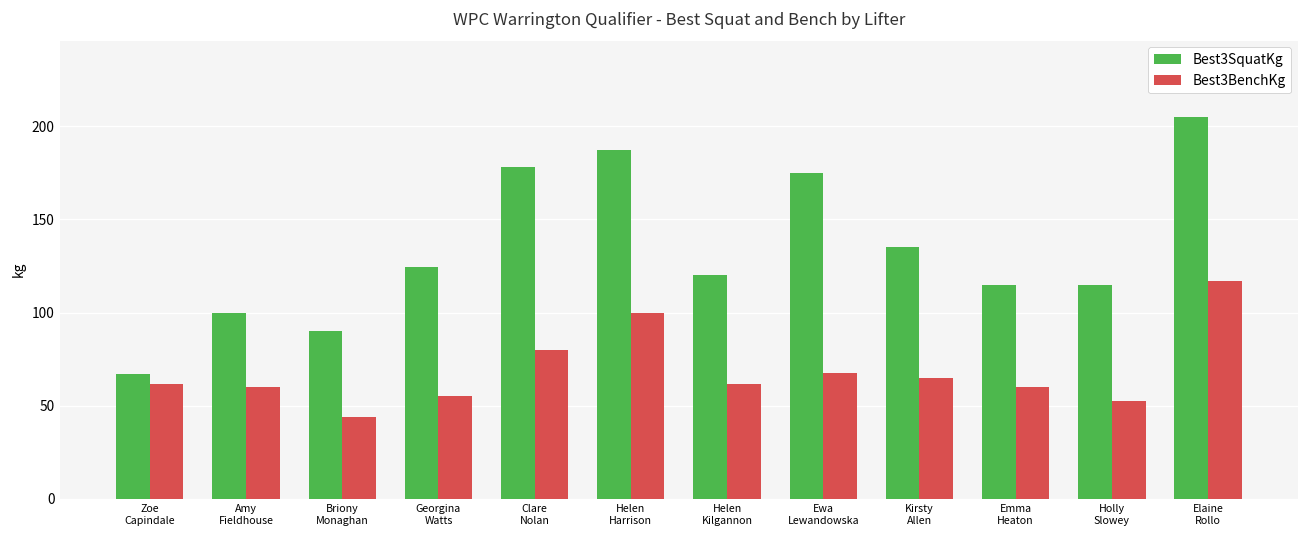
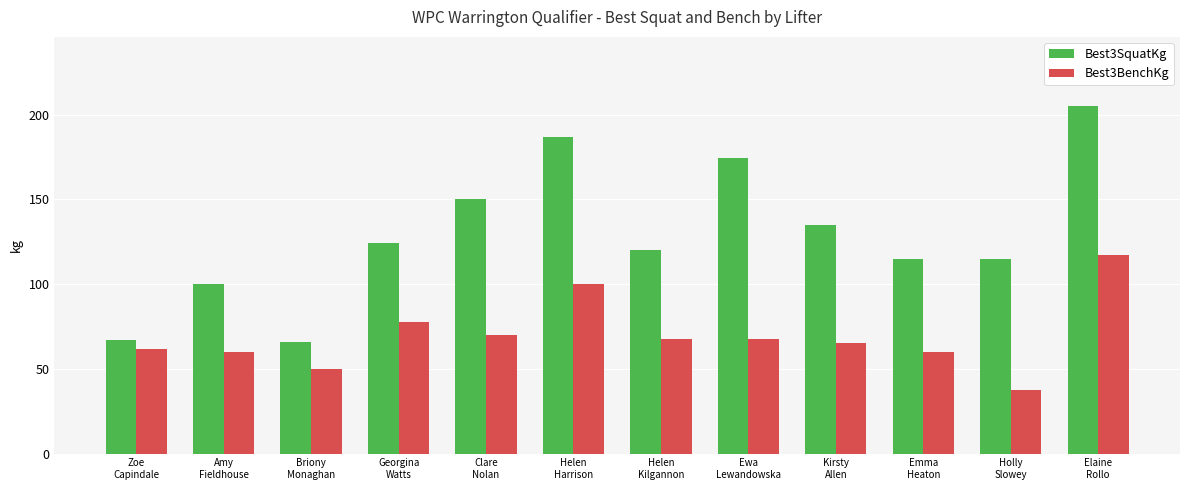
  {
    "Best3SquatKg": {
      "Zoe Capindale": 67,
      "Amy Fieldhouse": 100,
-     "Briony Monaghan": 90,
+     "Briony Monaghan": 66,
      "Georgina Watts": 124,
-     "Clare Nolan": 178,
+     "Clare Nolan": 150,
      "Helen Harrison": 187,
      "Helen Kilgannon": 120,
      "Ewa Lewandowska": 175,
      "Kirsty Allen": 135,
      "Emma Heaton": 115,
      "Holly Slowey": 115,
      "Elaine Rollo": 205
    },
    "Best3BenchKg": {
      "Zoe Capindale": 62,
      "Amy Fieldhouse": 60,
-     "Briony Monaghan": 44,
-     "Georgina Watts": 55,
-     "Clare Nolan": 80,
+     "Briony Monaghan": 50,
+     "Georgina Watts": 78,
+     "Clare Nolan": 70,
      "Helen Harrison": 100,
-     "Helen Kilgannon": 62,
+     "Helen Kilgannon": 68,
      "Ewa Lewandowska": 68,
      "Kirsty Allen": 65,
      "Emma Heaton": 60,
-     "Holly Slowey": 53,
+     "Holly Slowey": 38,
      "Elaine Rollo": 117
    }
  }
